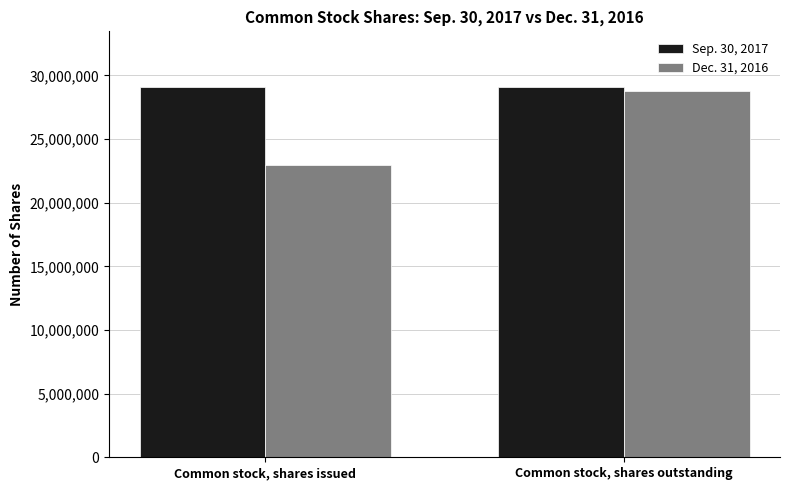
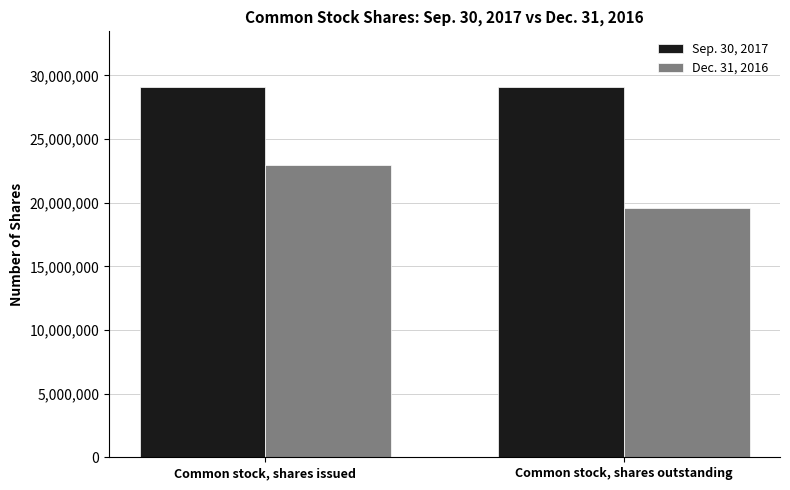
  {
    "Sep. 30, 2017": {
      "Common stock, shares issued": "29,100,000",
      "Common stock, shares outstanding": "29,100,000"
    },
    "Dec. 31, 2016": {
      "Common stock, shares issued": "23,000,000",
-     "Common stock, shares outstanding": "28,700,000"
+     "Common stock, shares outstanding": "19,600,000"
    }
  }
